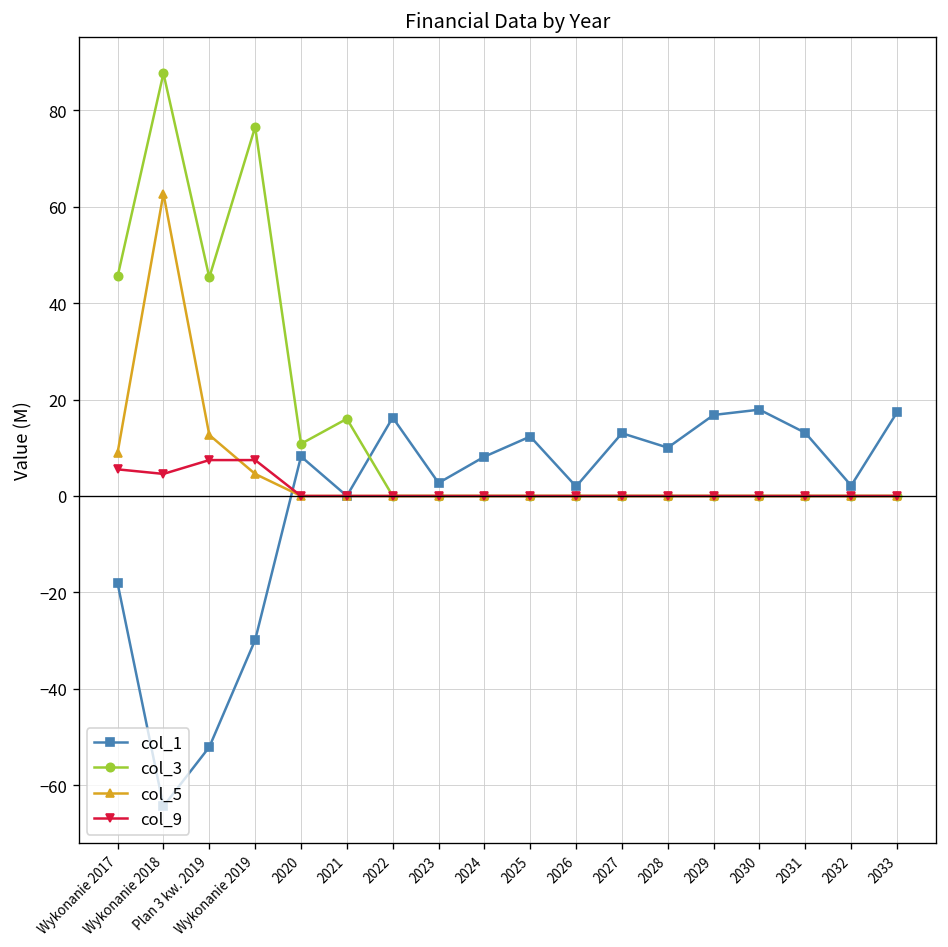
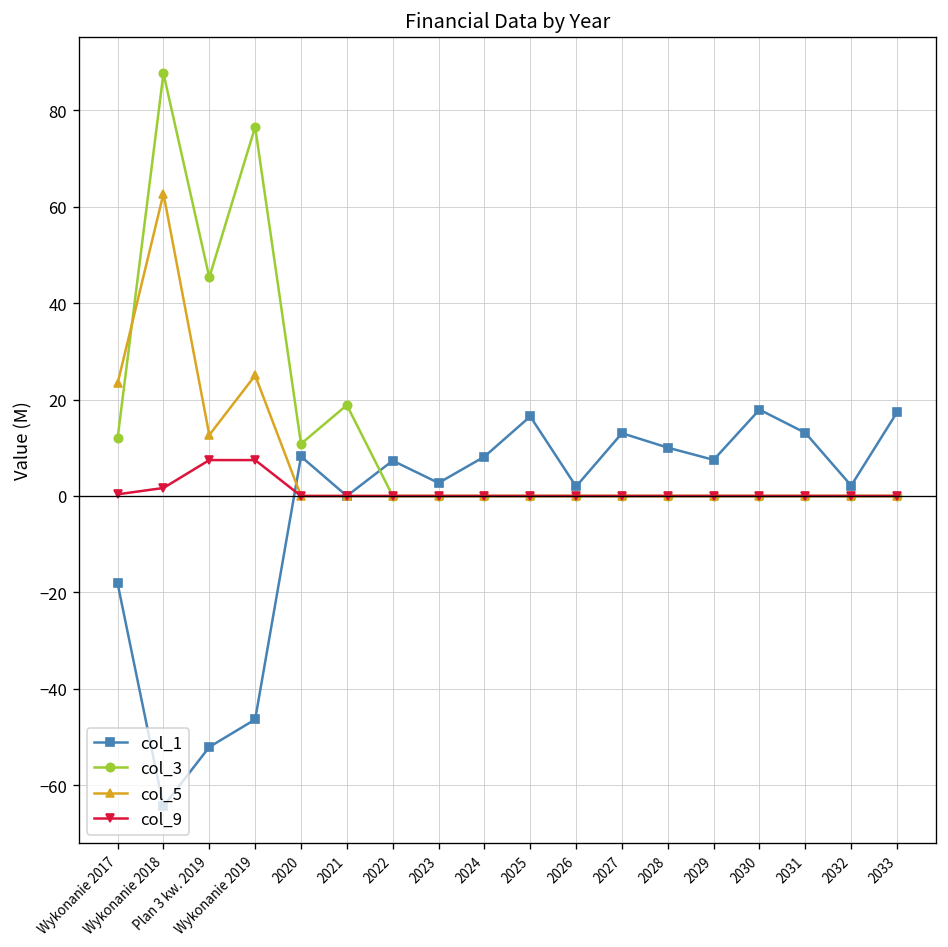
  {
    "col_1": {
      "Wykonanie 2017": -18,
      "Plan 3 kw. 2019": -52,
-     "Wykonanie 2019": -30,
+     "Wykonanie 2019": -46,
      "2020": 8,
-     "2022": 16,
+     "2022": 7,
      "2023": 3,
      "2024": 8,
-     "2025": 12,
+     "2025": 17,
      "2026": 2,
      "2027": 13,
      "2028": 10,
-     "2029": 17,
+     "2029": 7,
      "2030": 18,
      "2031": 13,
      "2032": 2,
      "2033": 17
    },
    "col_3": {
-     "Wykonanie 2017": 46,
+     "Wykonanie 2017": 12,
      "Wykonanie 2018": 88,
      "Plan 3 kw. 2019": 45,
      "Wykonanie 2019": 77,
      "2020": 11,
-     "2021": 16
+     "2021": 19
    },
    "col_5": {
-     "Wykonanie 2017": 9,
+     "Wykonanie 2017": 23,
      "Wykonanie 2018": 63,
      "Plan 3 kw. 2019": 13,
-     "Wykonanie 2019": 5
+     "Wykonanie 2019": 25
    },
    "col_9": {
-     "Wykonanie 2017": 6,
-     "Wykonanie 2018": 5,
+     "Wykonanie 2017": 0,
+     "Wykonanie 2018": 2,
      "Plan 3 kw. 2019": 7,
      "Wykonanie 2019": 7
    }
  }
